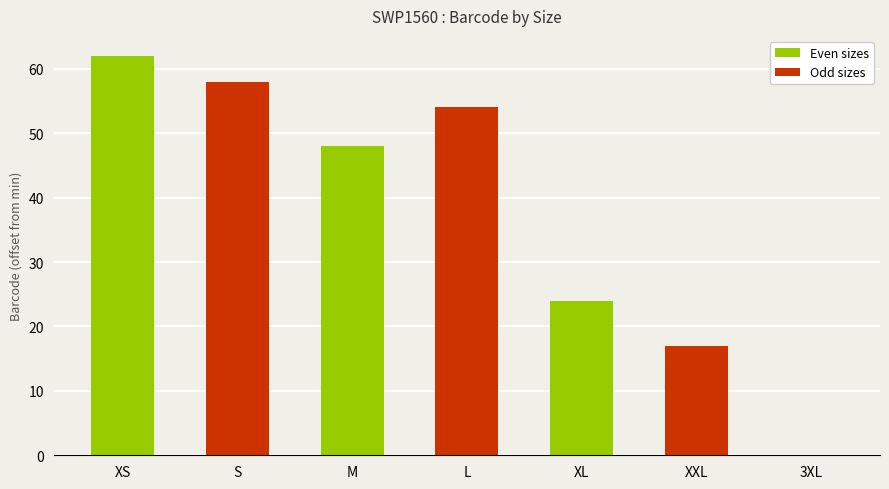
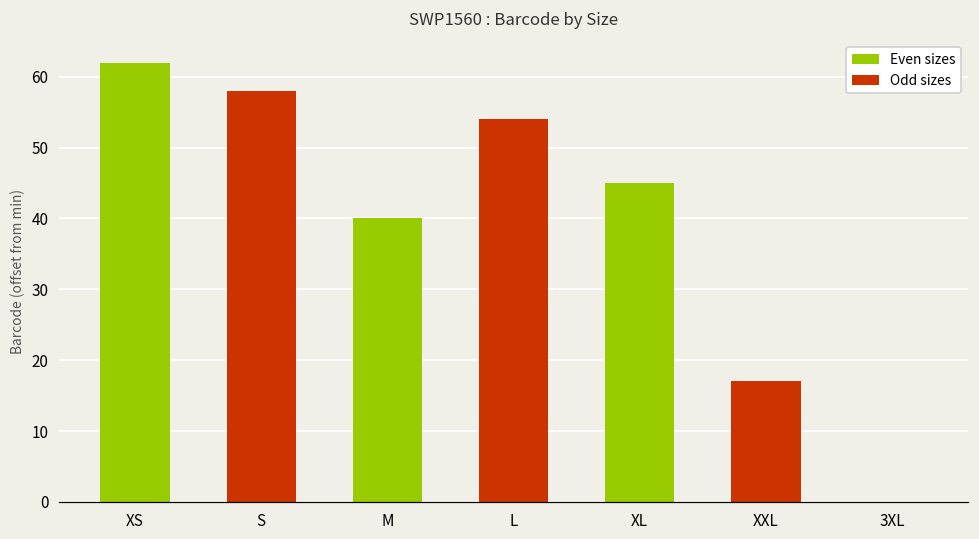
  {
    "XS": 62,
    "S": 58,
-   "M": 48,
+   "M": 40,
    "L": 54,
-   "XL": 24,
+   "XL": 45,
    "XXL": 17,
    "3XL": 0
  }
